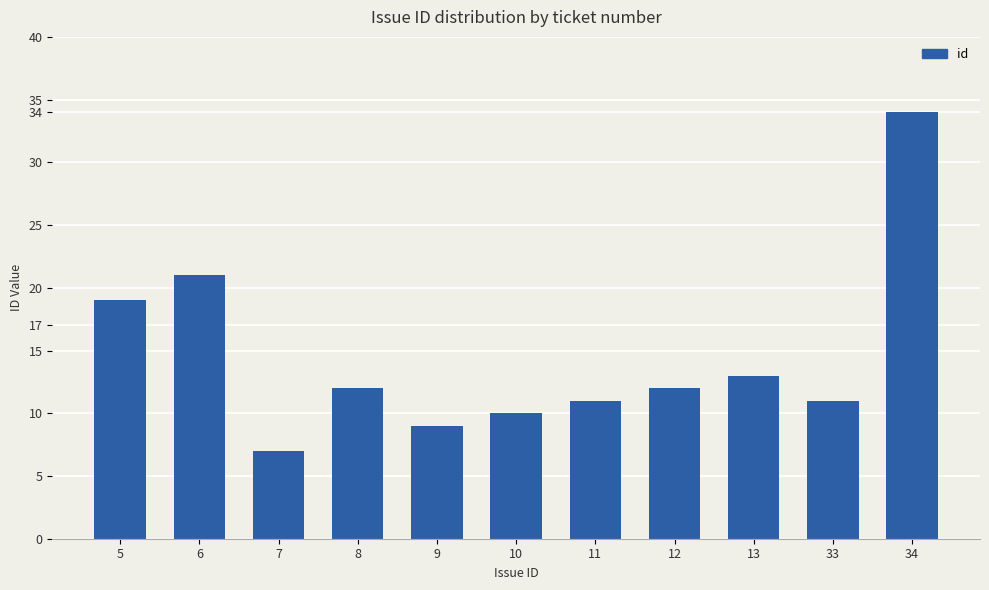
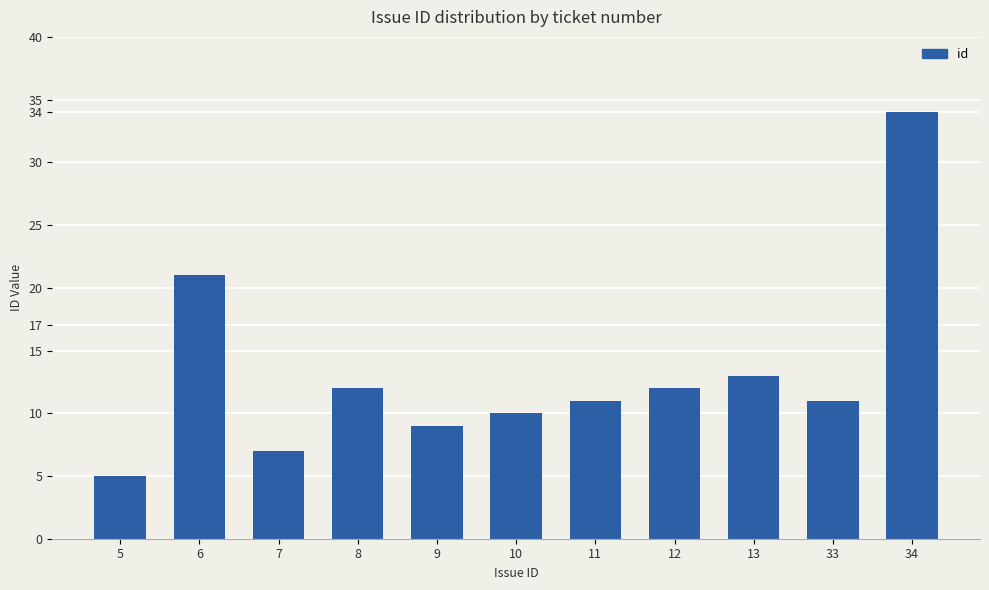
  {
-   "5": 19,
+   "5": 5,
    "6": 21,
    "7": 7,
    "8": 12,
    "9": 9,
    "10": 10,
    "11": 11,
    "12": 12,
    "13": 13,
    "33": 11,
    "34": 34
  }
